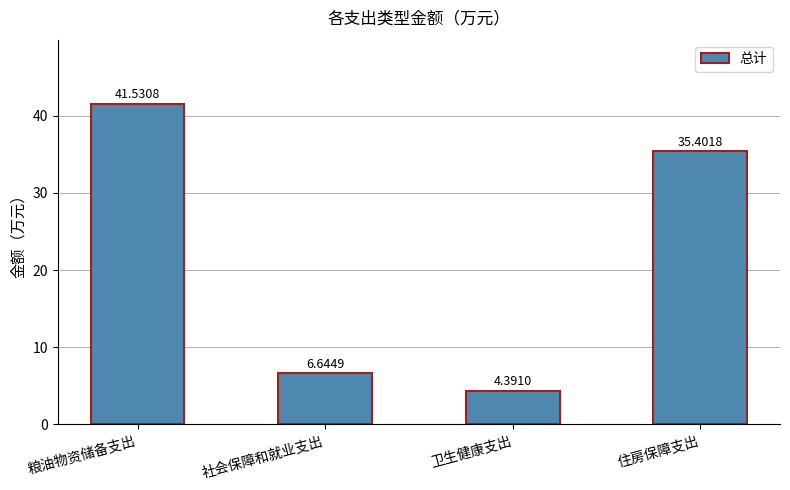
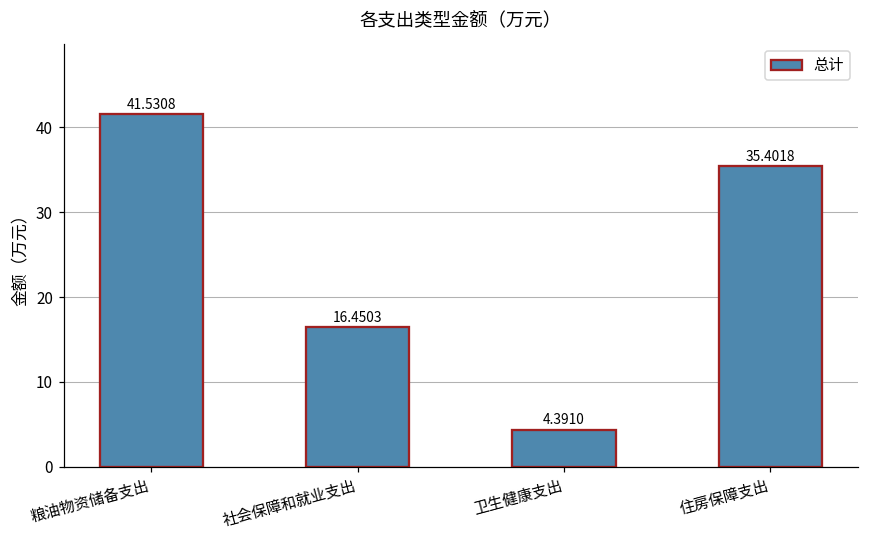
  {
    "粮油物资储备支出": 41.5308,
-   "社会保障和就业支出": 6.6449,
+   "社会保障和就业支出": 16.4503,
    "卫生健康支出": 4.3910,
    "住房保障支出": 35.4018
  }
